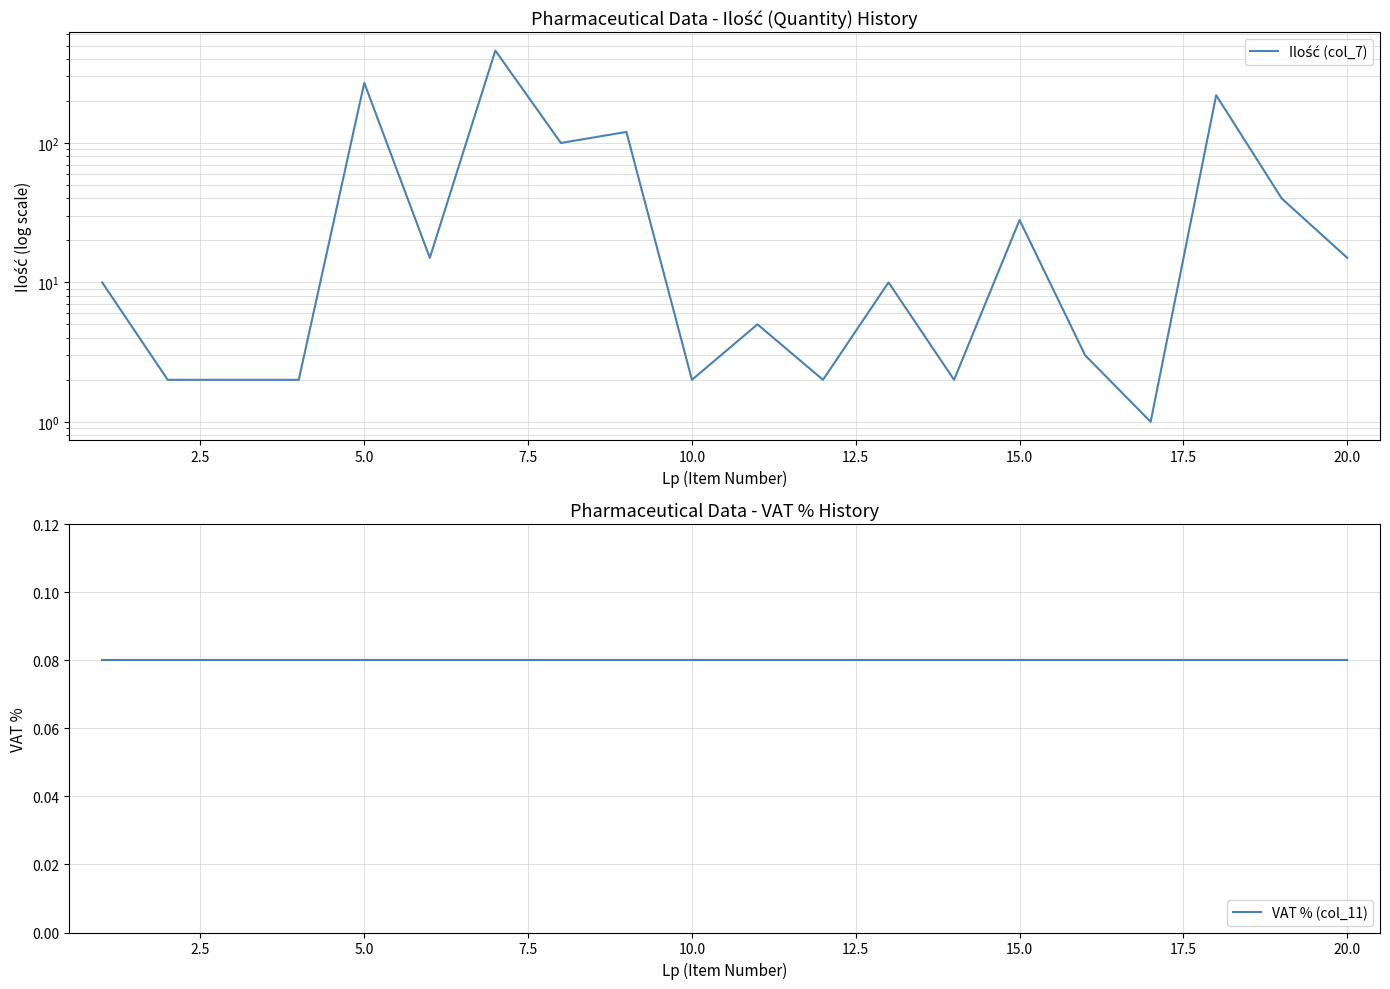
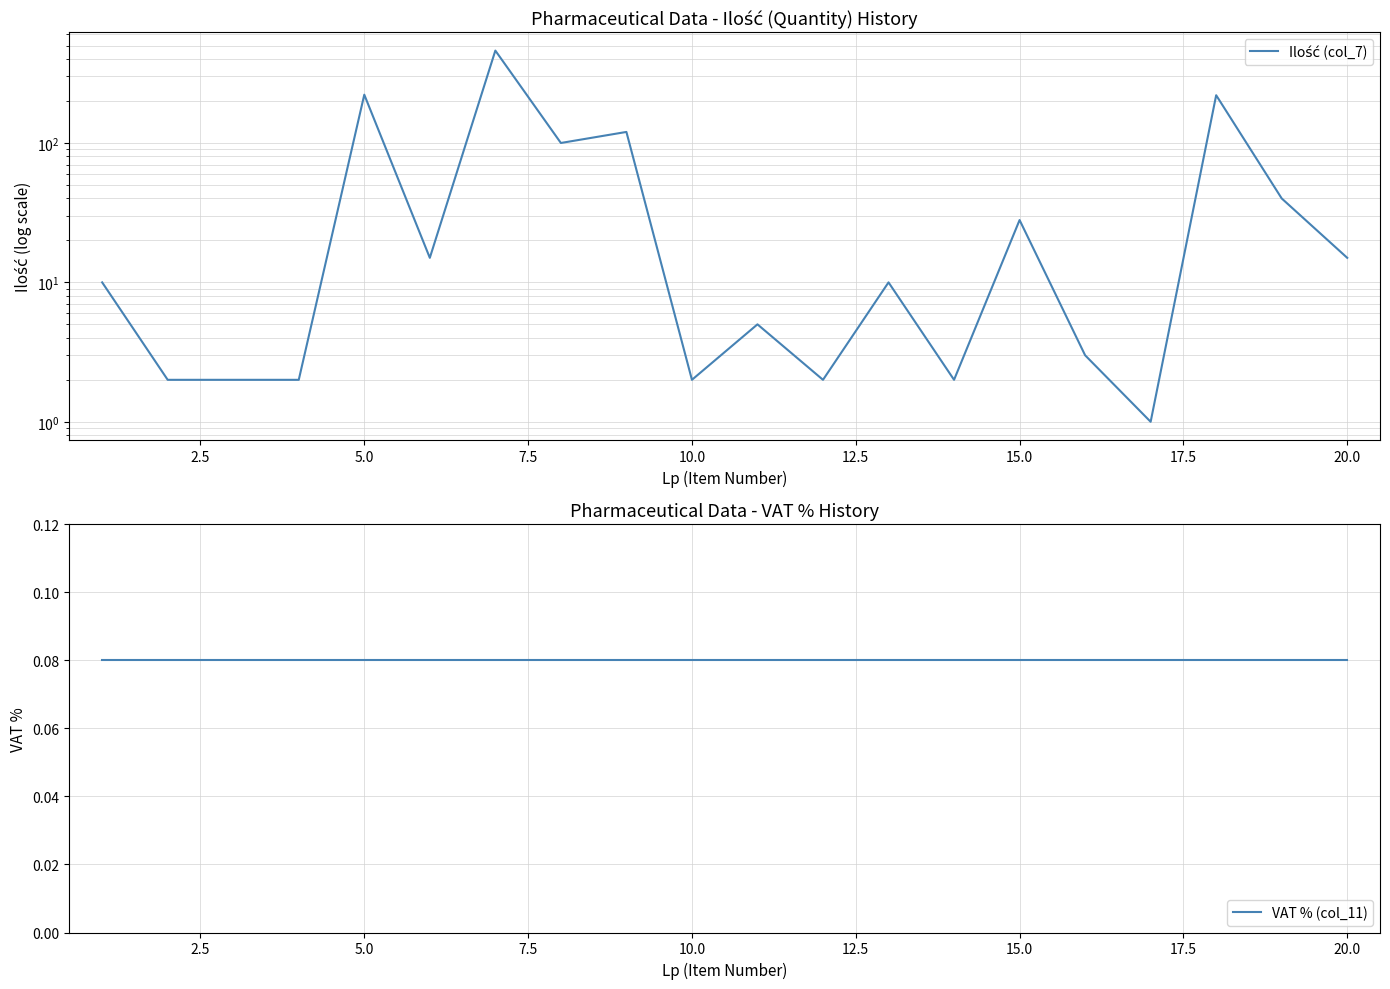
  {
    "Pharmaceutical Data - Ilość (Quantity) History": {
-     "5.0": 270,
+     "5.0": 220,
      "10.0": 2,
      "15.0": 28,
      "20.0": 15
    },
    "Pharmaceutical Data - VAT % History": {
      "5.0": 0.080,
      "10.0": 0.080,
      "15.0": 0.080,
      "20.0": 0.080
    }
  }
